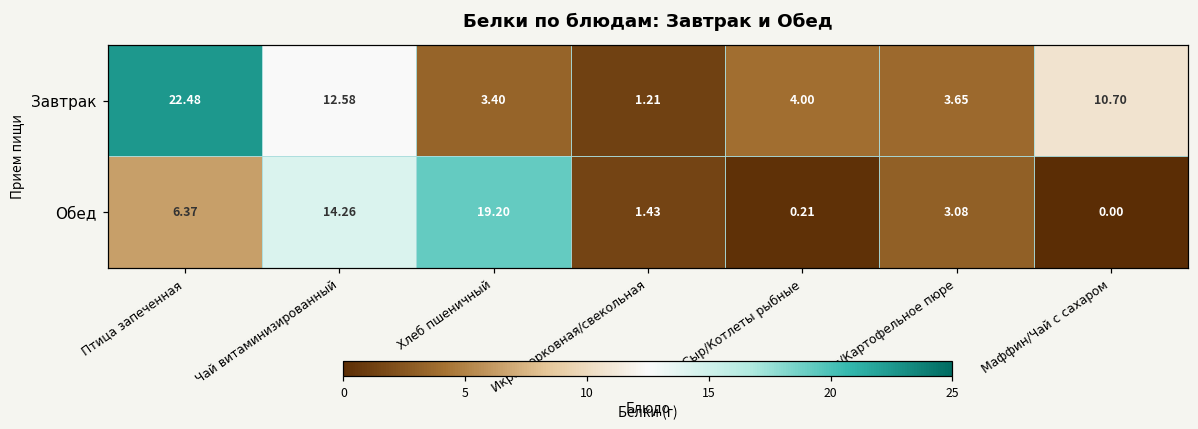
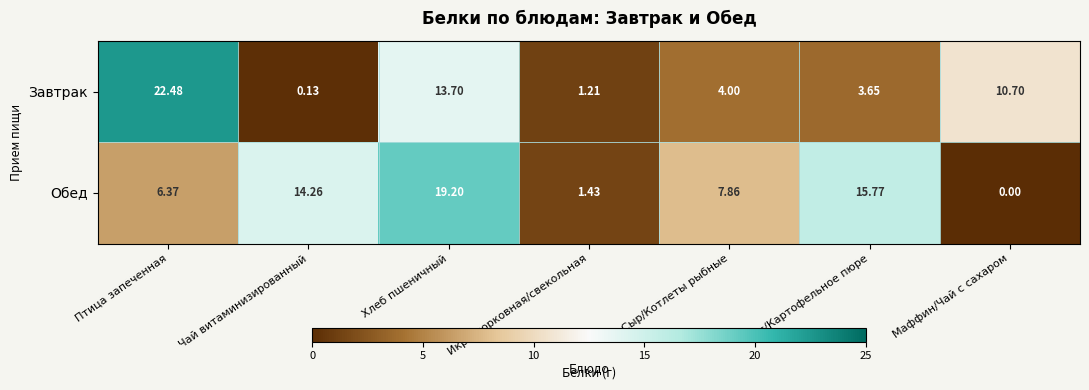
  {
    "Завтрак": {
      "Птица запеченная": 22.48,
-     "Чай витаминизированный": 12.58,
-     "Хлеб пшеничный": 3.40,
+     "Чай витаминизированный": 0.13,
+     "Хлеб пшеничный": 13.70,
      "Икра морковная/свекольная": 1.21,
      "Сыр/Котлеты рыбные": 4.00,
      "Рис/Картофельное пюре": 3.65,
      "Маффин/Чай с сахаром": 10.70
    },
    "Обед": {
      "Птица запеченная": 6.37,
      "Чай витаминизированный": 14.26,
      "Хлеб пшеничный": 19.20,
      "Икра морковная/свекольная": 1.43,
-     "Сыр/Котлеты рыбные": 0.21,
-     "Рис/Картофельное пюре": 3.08,
+     "Сыр/Котлеты рыбные": 7.86,
+     "Рис/Картофельное пюре": 15.77,
      "Маффин/Чай с сахаром": 0.00
    }
  }
